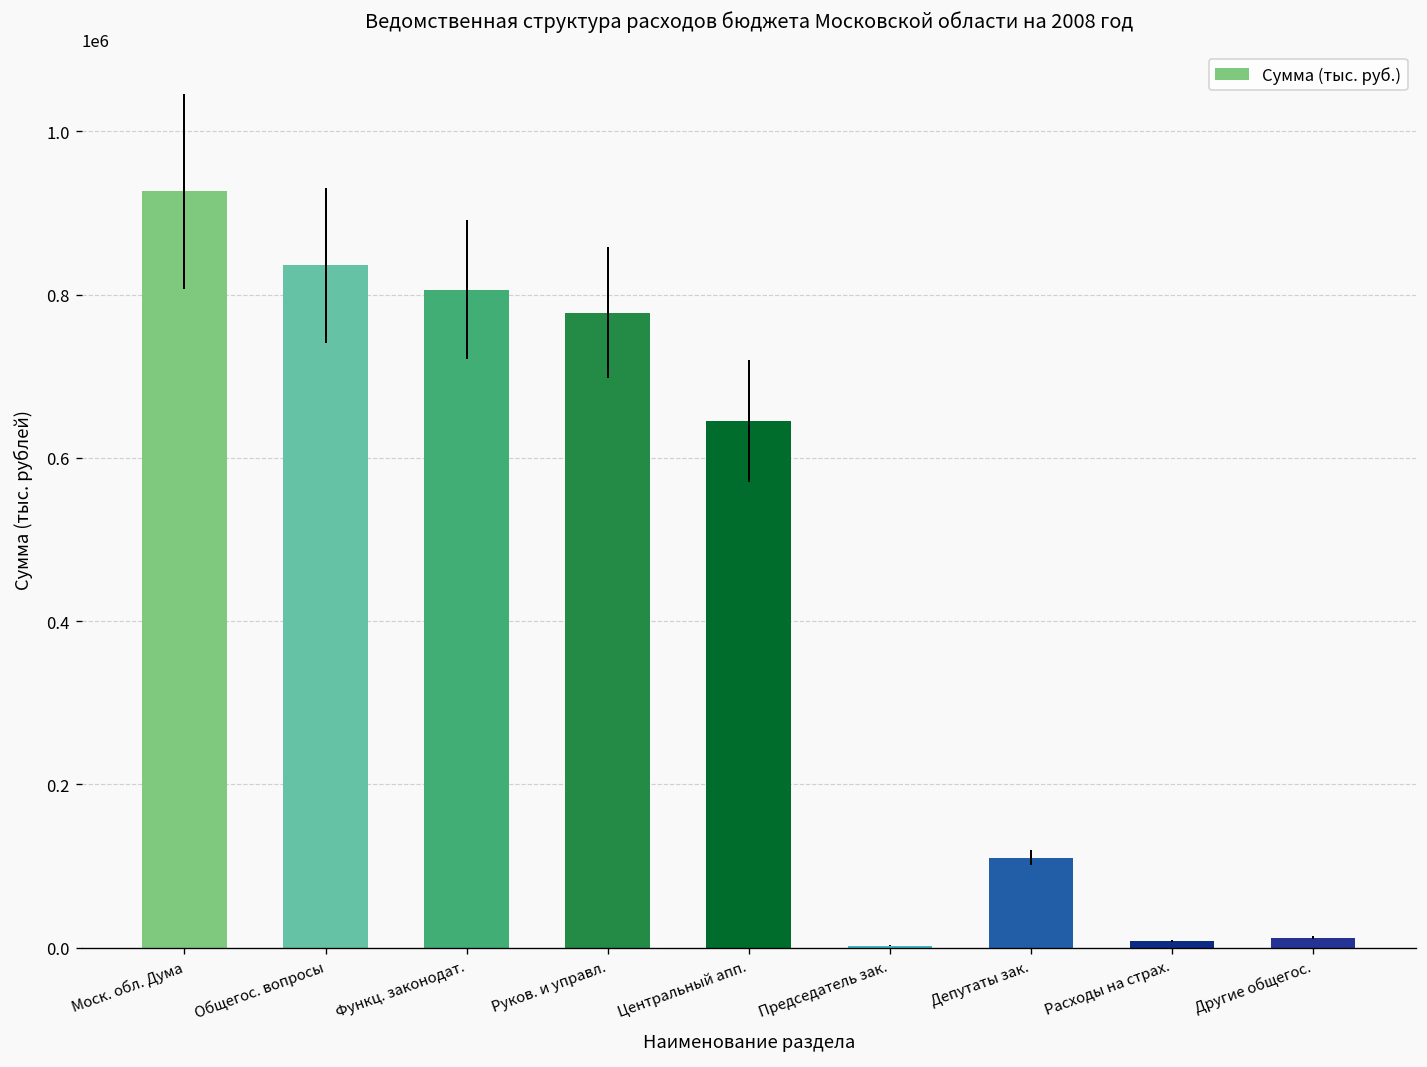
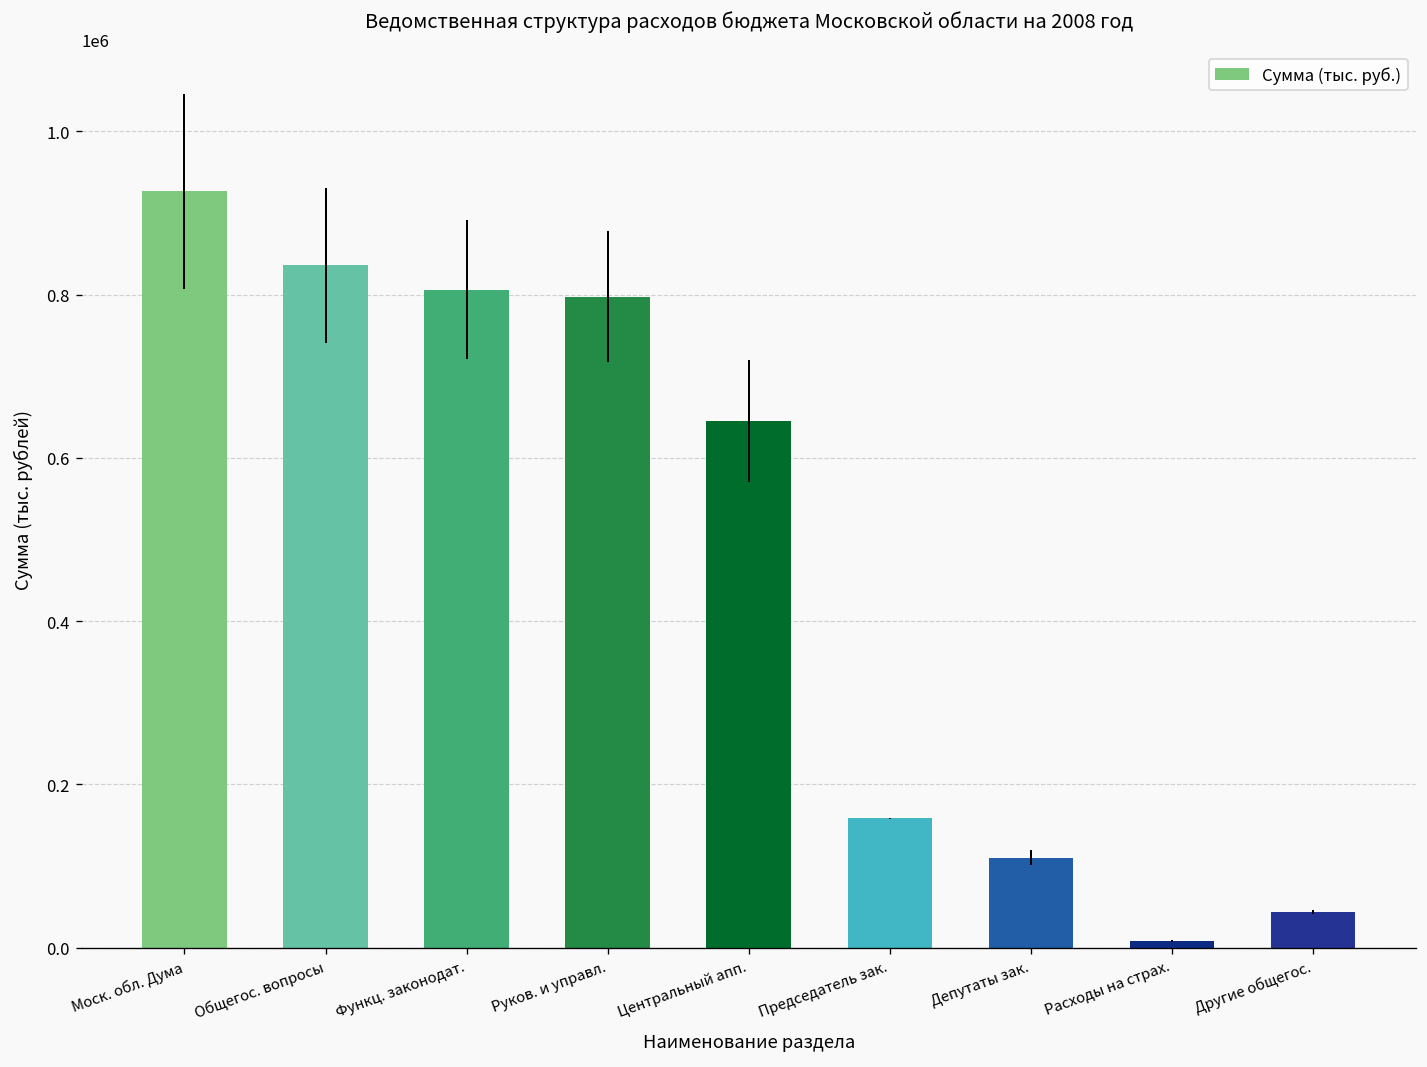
  {
    "Моск. обл. Дума": 930000,
    "Общегос. вопросы": 840000,
    "Функц. законодат.": 810000,
-   "Руков. и управл.": 780000,
+   "Руков. и управл.": 800000,
    "Центральный апп.": 640000,
-   "Председатель зак.": 0,
+   "Председатель зак.": 160000,
    "Депутаты зак.": 110000,
    "Расходы на страх.": 10000,
-   "Другие общегос.": 10000
+   "Другие общегос.": 40000
  }
